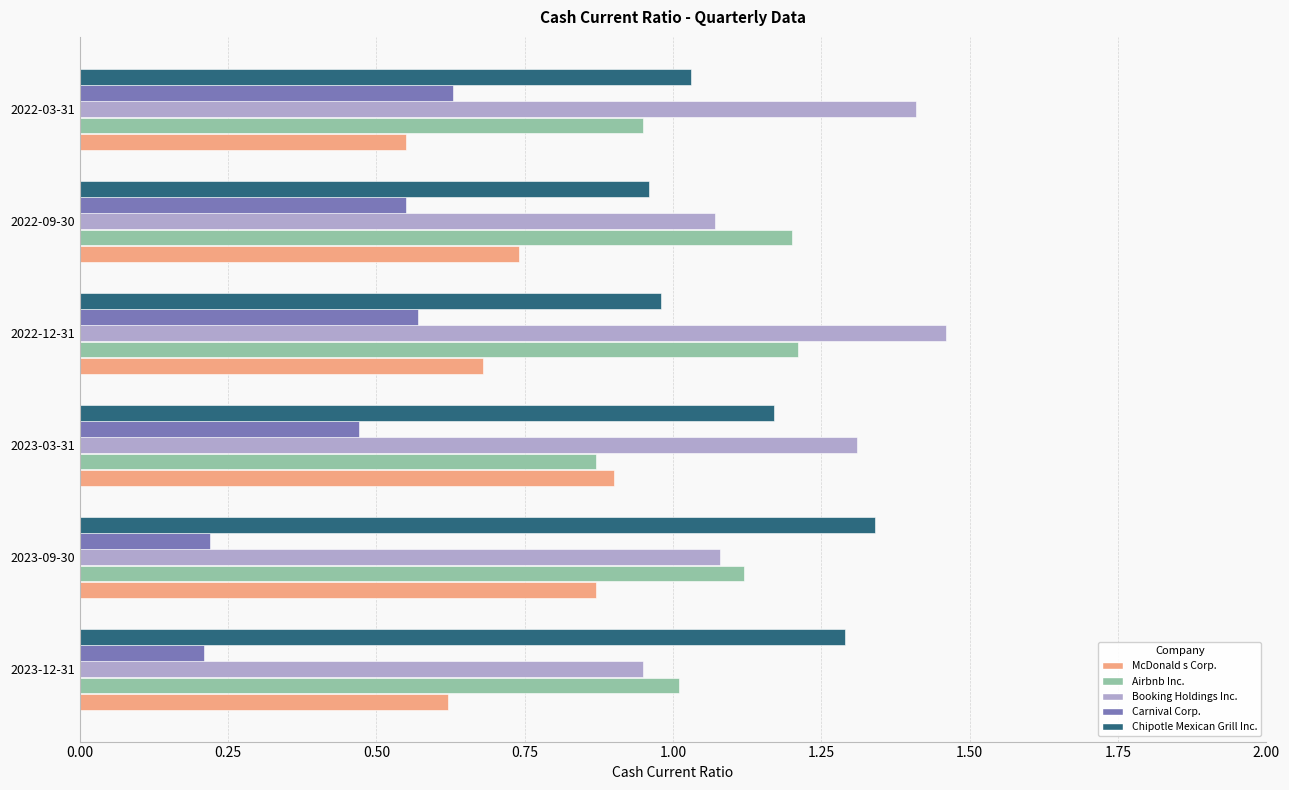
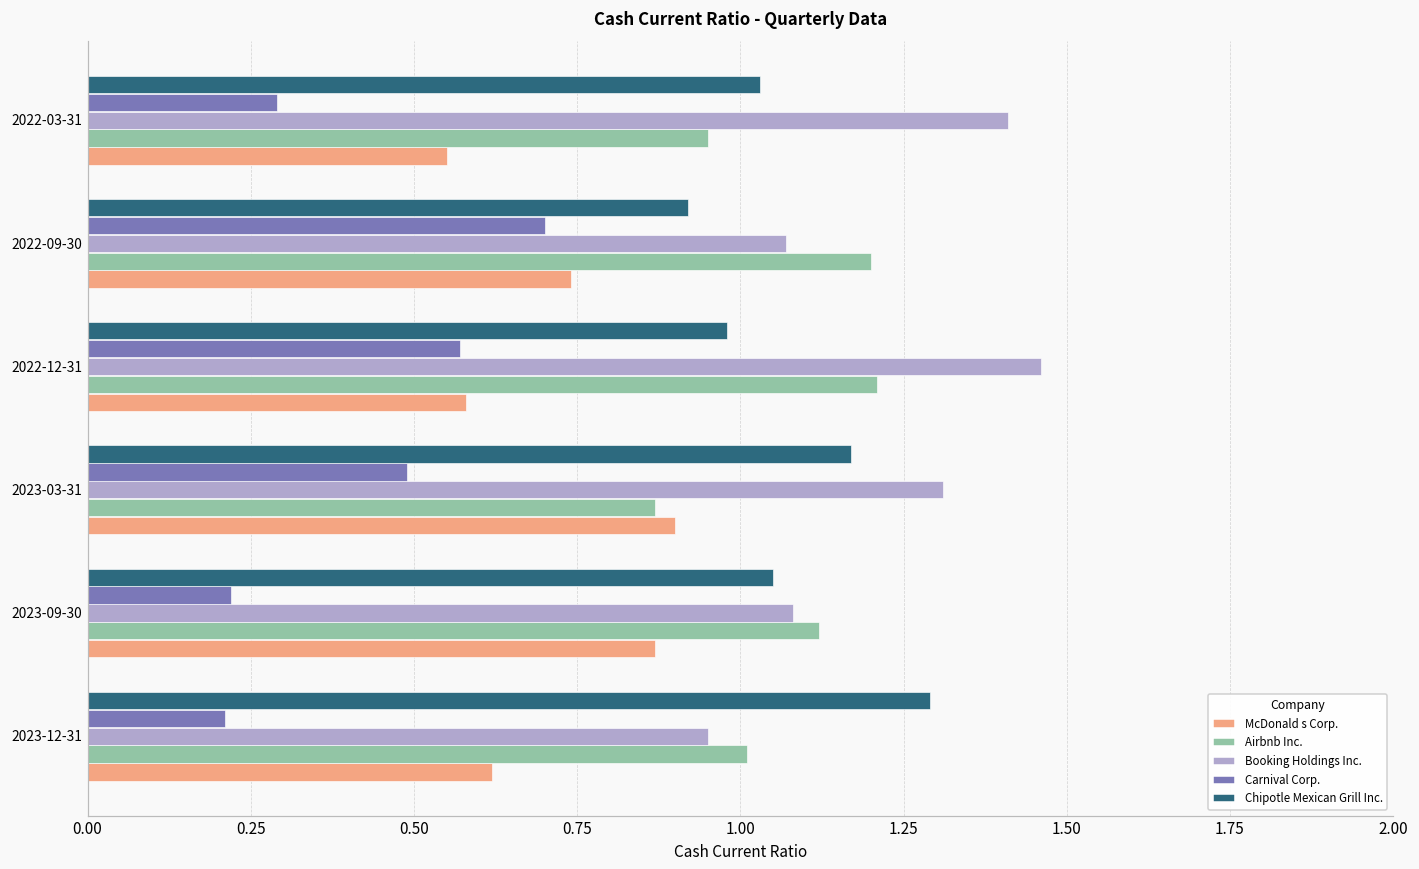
  {
    "McDonald s Corp.": {
      "2022-03-31": 0.55,
      "2022-09-30": 0.74,
-     "2022-12-31": 0.68,
+     "2022-12-31": 0.58,
      "2023-03-31": 0.90,
      "2023-09-30": 0.87,
      "2023-12-31": 0.62
    },
    "Carnival Corp.": {
-     "2022-03-31": 0.63,
-     "2022-09-30": 0.55,
+     "2022-03-31": 0.29,
+     "2022-09-30": 0.70,
      "2022-12-31": 0.57,
-     "2023-03-31": 0.47,
+     "2023-03-31": 0.49,
      "2023-09-30": 0.22,
      "2023-12-31": 0.21
    },
    "Chipotle Mexican Grill Inc.": {
      "2022-03-31": 1.03,
-     "2022-09-30": 0.96,
+     "2022-09-30": 0.92,
      "2022-12-31": 0.98,
      "2023-03-31": 1.17,
-     "2023-09-30": 1.34,
+     "2023-09-30": 1.05,
      "2023-12-31": 1.29
    }
  }
